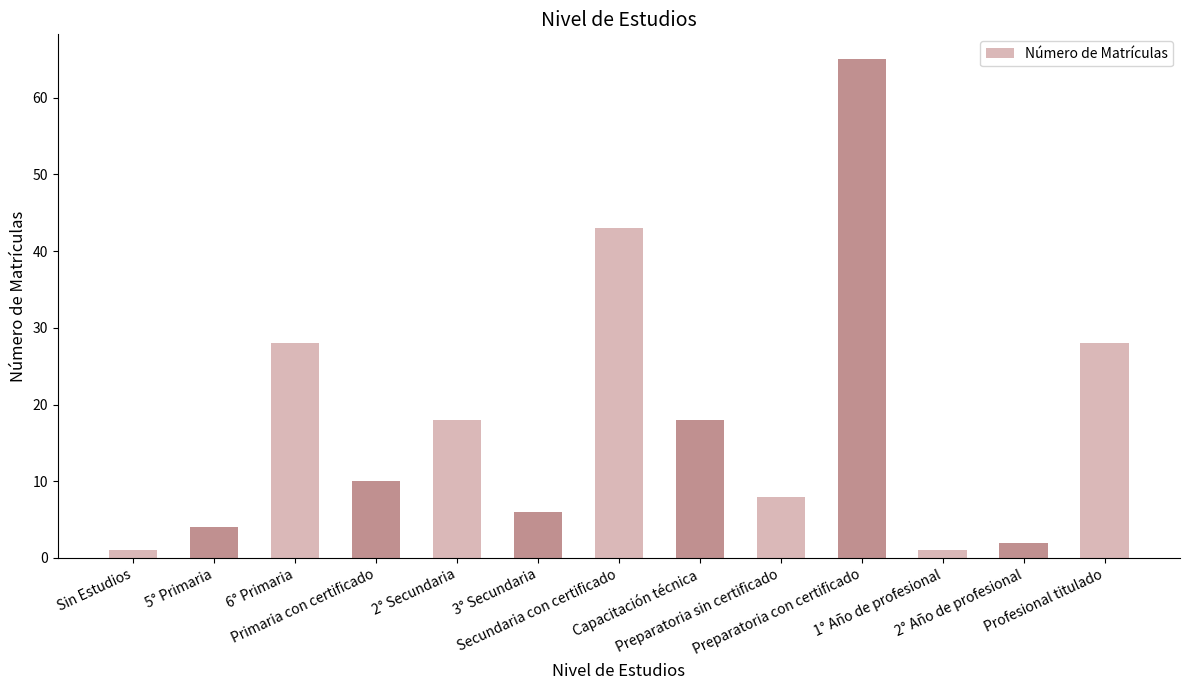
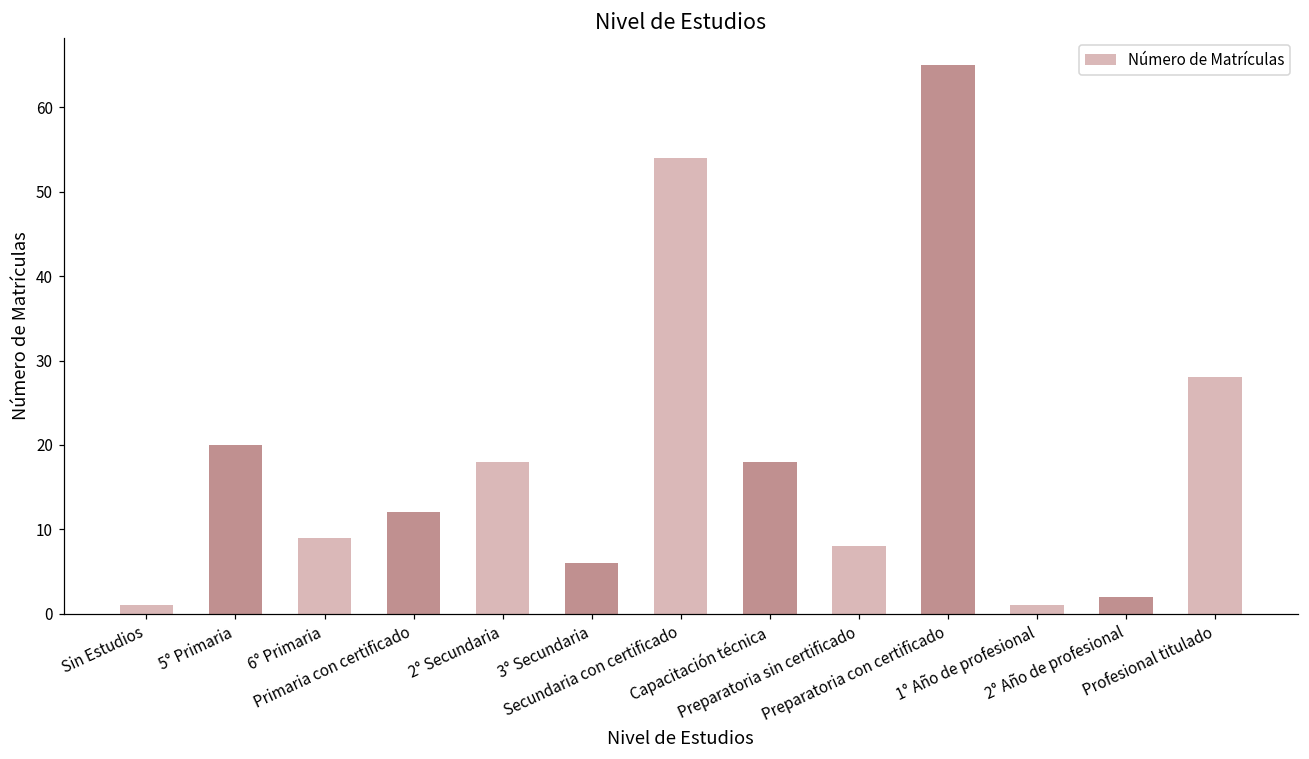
  {
    "Sin Estudios": 1,
-   "5° Primaria": 4,
-   "6° Primaria": 28,
-   "Primaria con certificado": 10,
+   "5° Primaria": 20,
+   "6° Primaria": 9,
+   "Primaria con certificado": 12,
    "2° Secundaria": 18,
    "3° Secundaria": 6,
-   "Secundaria con certificado": 43,
+   "Secundaria con certificado": 54,
    "Capacitación técnica": 18,
    "Preparatoria sin certificado": 8,
    "Preparatoria con certificado": 65,
    "1° Año de profesional": 1,
    "2° Año de profesional": 2,
    "Profesional titulado": 28
  }
